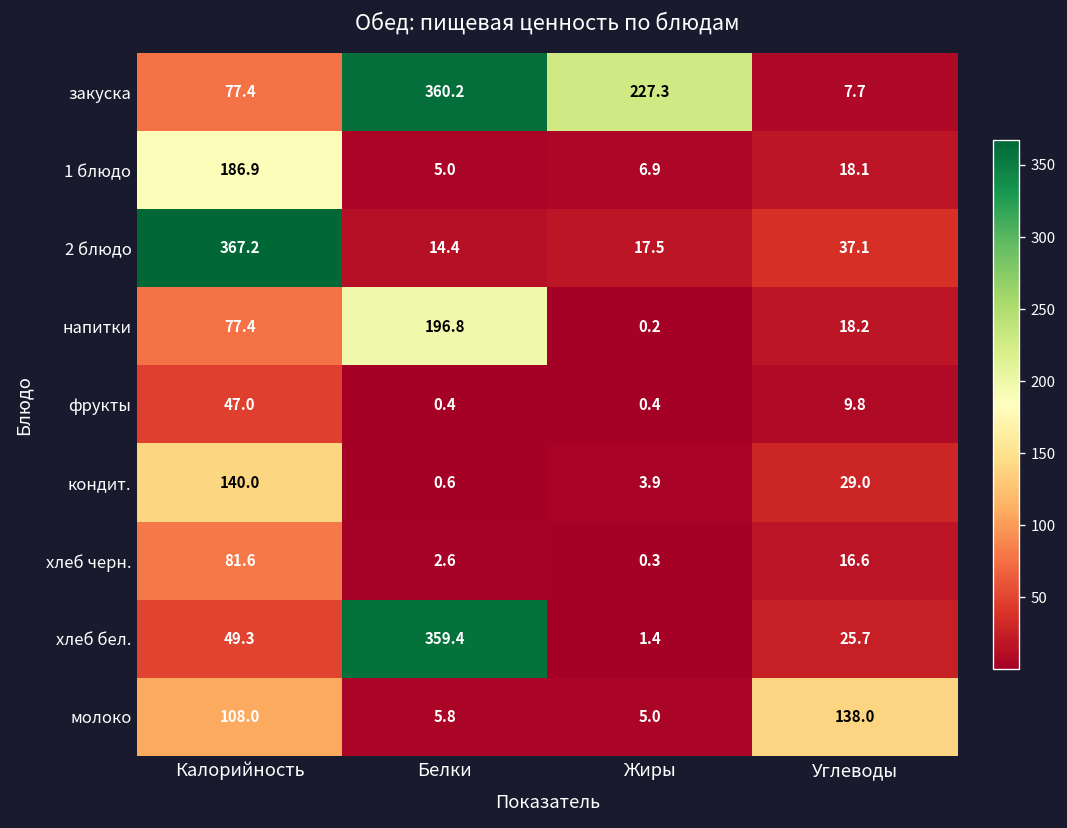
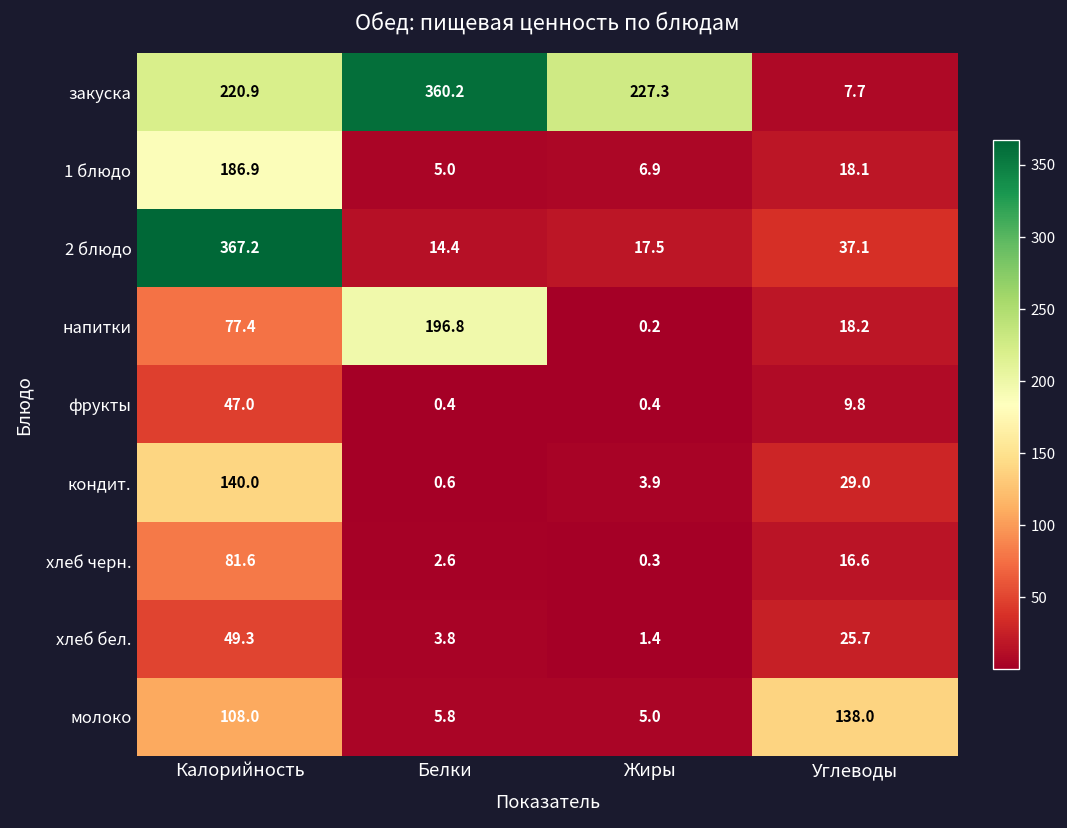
  {
    "закуска": {
-     "Калорийность": 77.4,
+     "Калорийность": 220.9,
      "Белки": 360.2,
      "Жиры": 227.3,
      "Углеводы": 7.7
    },
    "1 блюдо": {
      "Калорийность": 186.9,
      "Белки": 5.0,
      "Жиры": 6.9,
      "Углеводы": 18.1
    },
    "2 блюдо": {
      "Калорийность": 367.2,
      "Белки": 14.4,
      "Жиры": 17.5,
      "Углеводы": 37.1
    },
    "напитки": {
      "Калорийность": 77.4,
      "Белки": 196.8,
      "Жиры": 0.2,
      "Углеводы": 18.2
    },
    "фрукты": {
      "Калорийность": 47.0,
      "Белки": 0.4,
      "Жиры": 0.4,
      "Углеводы": 9.8
    },
    "кондит.": {
      "Калорийность": 140.0,
      "Белки": 0.6,
      "Жиры": 3.9,
      "Углеводы": 29.0
    },
    "хлеб черн.": {
      "Калорийность": 81.6,
      "Белки": 2.6,
      "Жиры": 0.3,
      "Углеводы": 16.6
    },
    "хлеб бел.": {
      "Калорийность": 49.3,
-     "Белки": 359.4,
+     "Белки": 3.8,
      "Жиры": 1.4,
      "Углеводы": 25.7
    },
    "молоко": {
      "Калорийность": 108.0,
      "Белки": 5.8,
      "Жиры": 5.0,
      "Углеводы": 138.0
    }
  }
